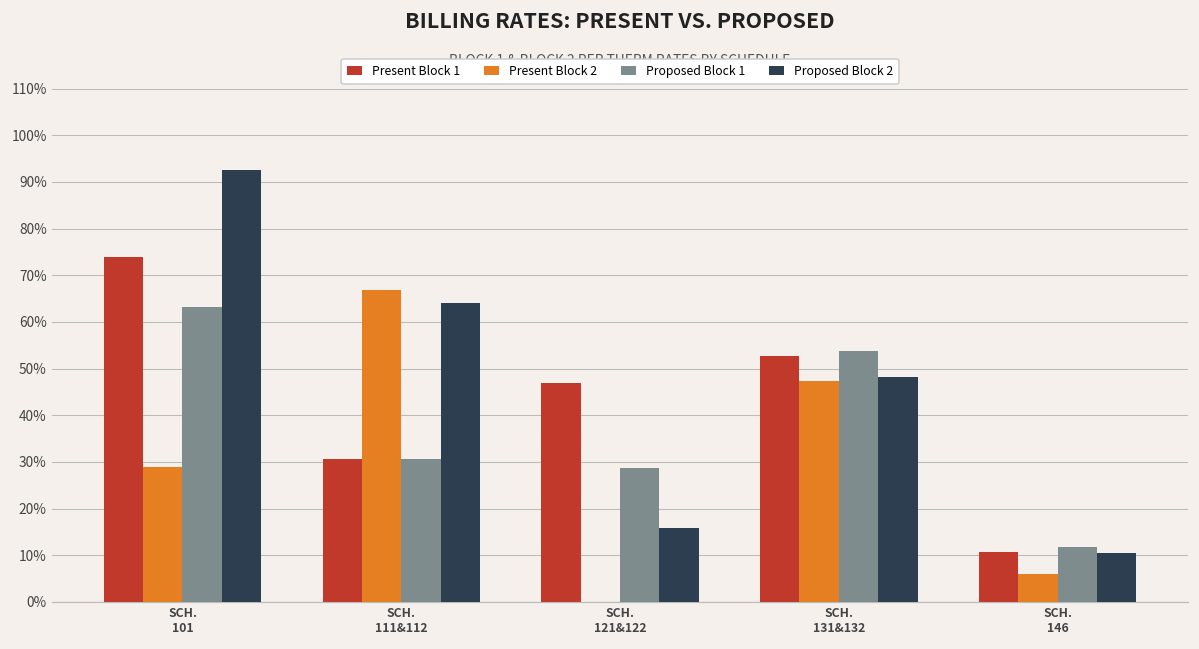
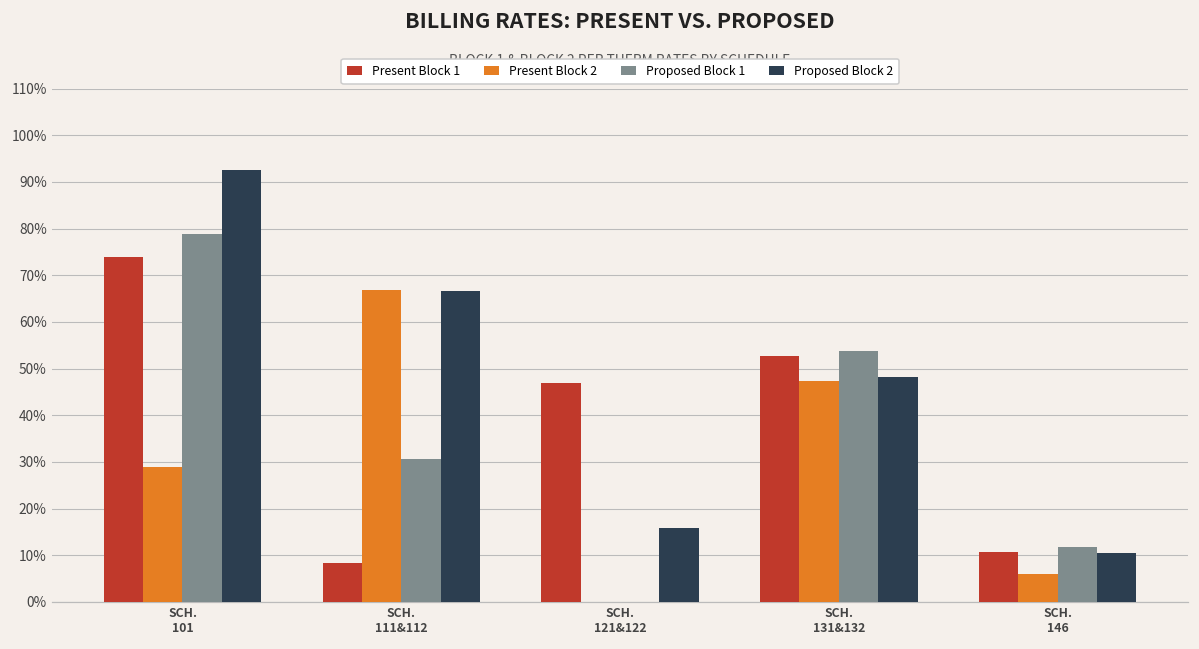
  {
    "Present Block 1": {
      "SCH. 101": "74%",
-     "SCH. 111&112": "31%",
+     "SCH. 111&112": "8%",
      "SCH. 121&122": "47%",
      "SCH. 131&132": "53%",
      "SCH. 146": "11%"
    },
    "Present Block 2": {
      "SCH. 101": "29%",
      "SCH. 111&112": "67%",
      "SCH. 121&122": "0%",
      "SCH. 131&132": "47%",
      "SCH. 146": "6%"
    },
    "Proposed Block 1": {
-     "SCH. 101": "63%",
+     "SCH. 101": "79%",
      "SCH. 111&112": "31%",
-     "SCH. 121&122": "29%",
+     "SCH. 121&122": "0%",
      "SCH. 131&132": "54%",
      "SCH. 146": "12%"
    },
    "Proposed Block 2": {
      "SCH. 101": "93%",
-     "SCH. 111&112": "64%",
+     "SCH. 111&112": "67%",
      "SCH. 121&122": "16%",
      "SCH. 131&132": "48%",
      "SCH. 146": "10%"
    }
  }
